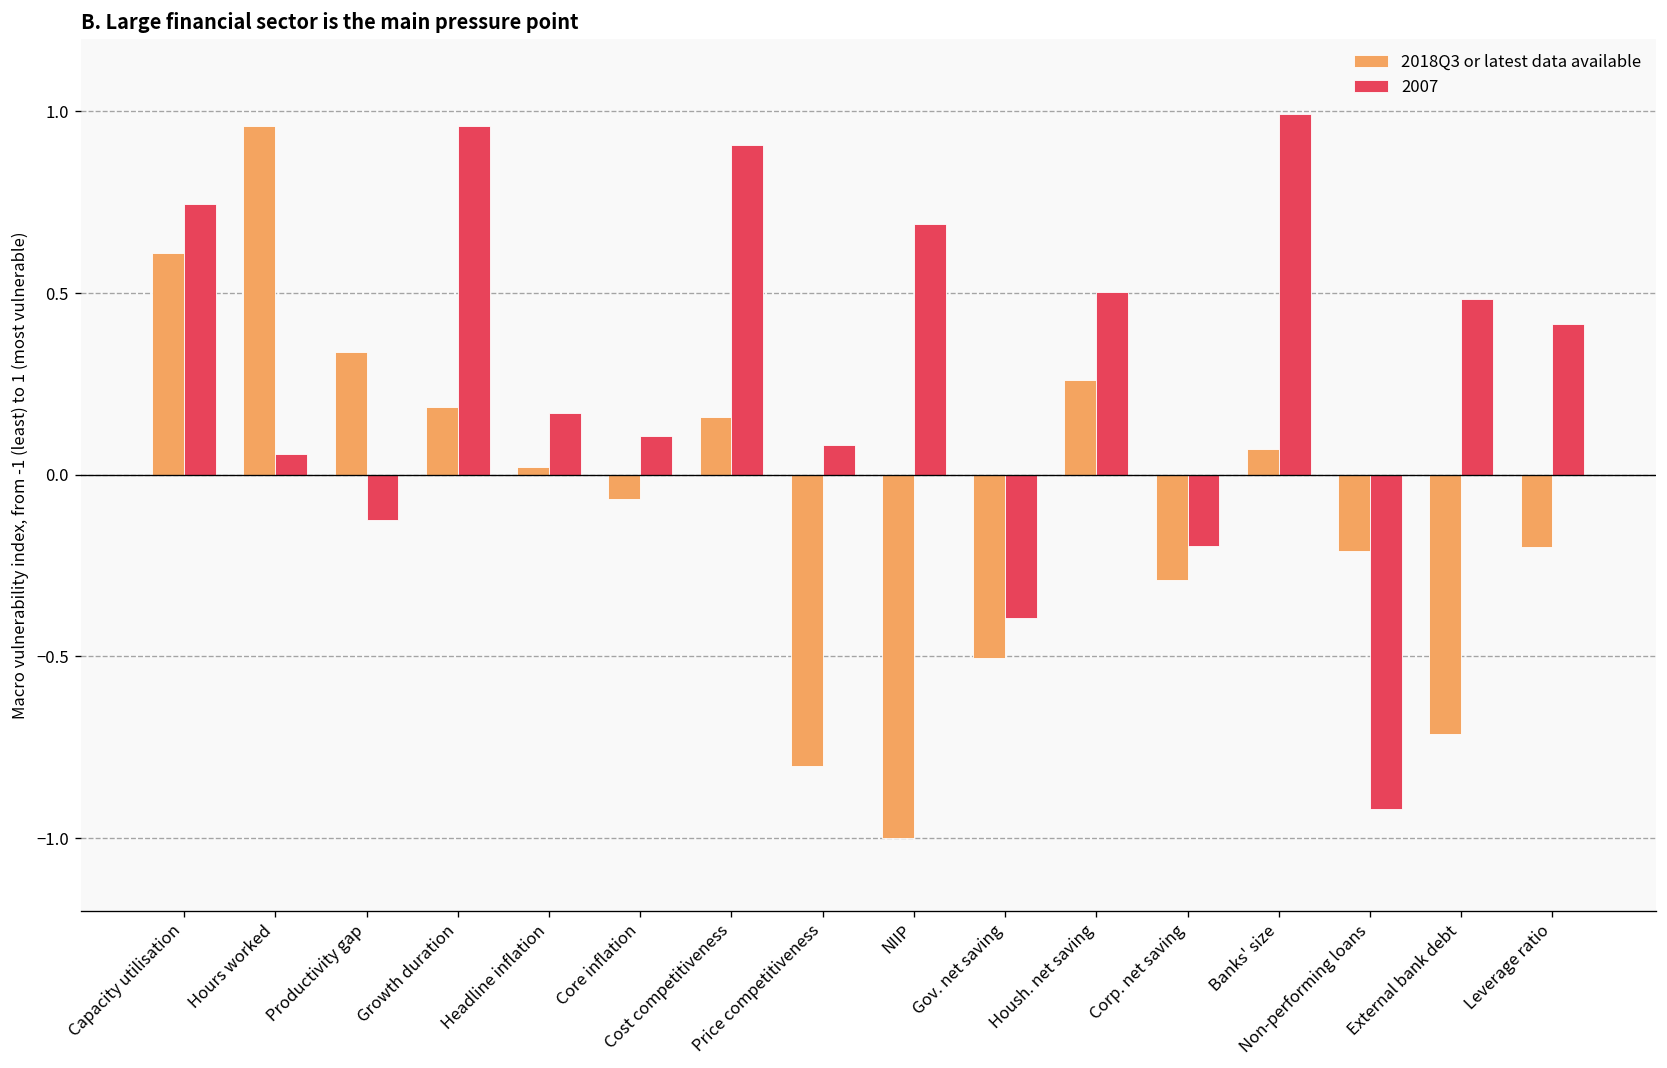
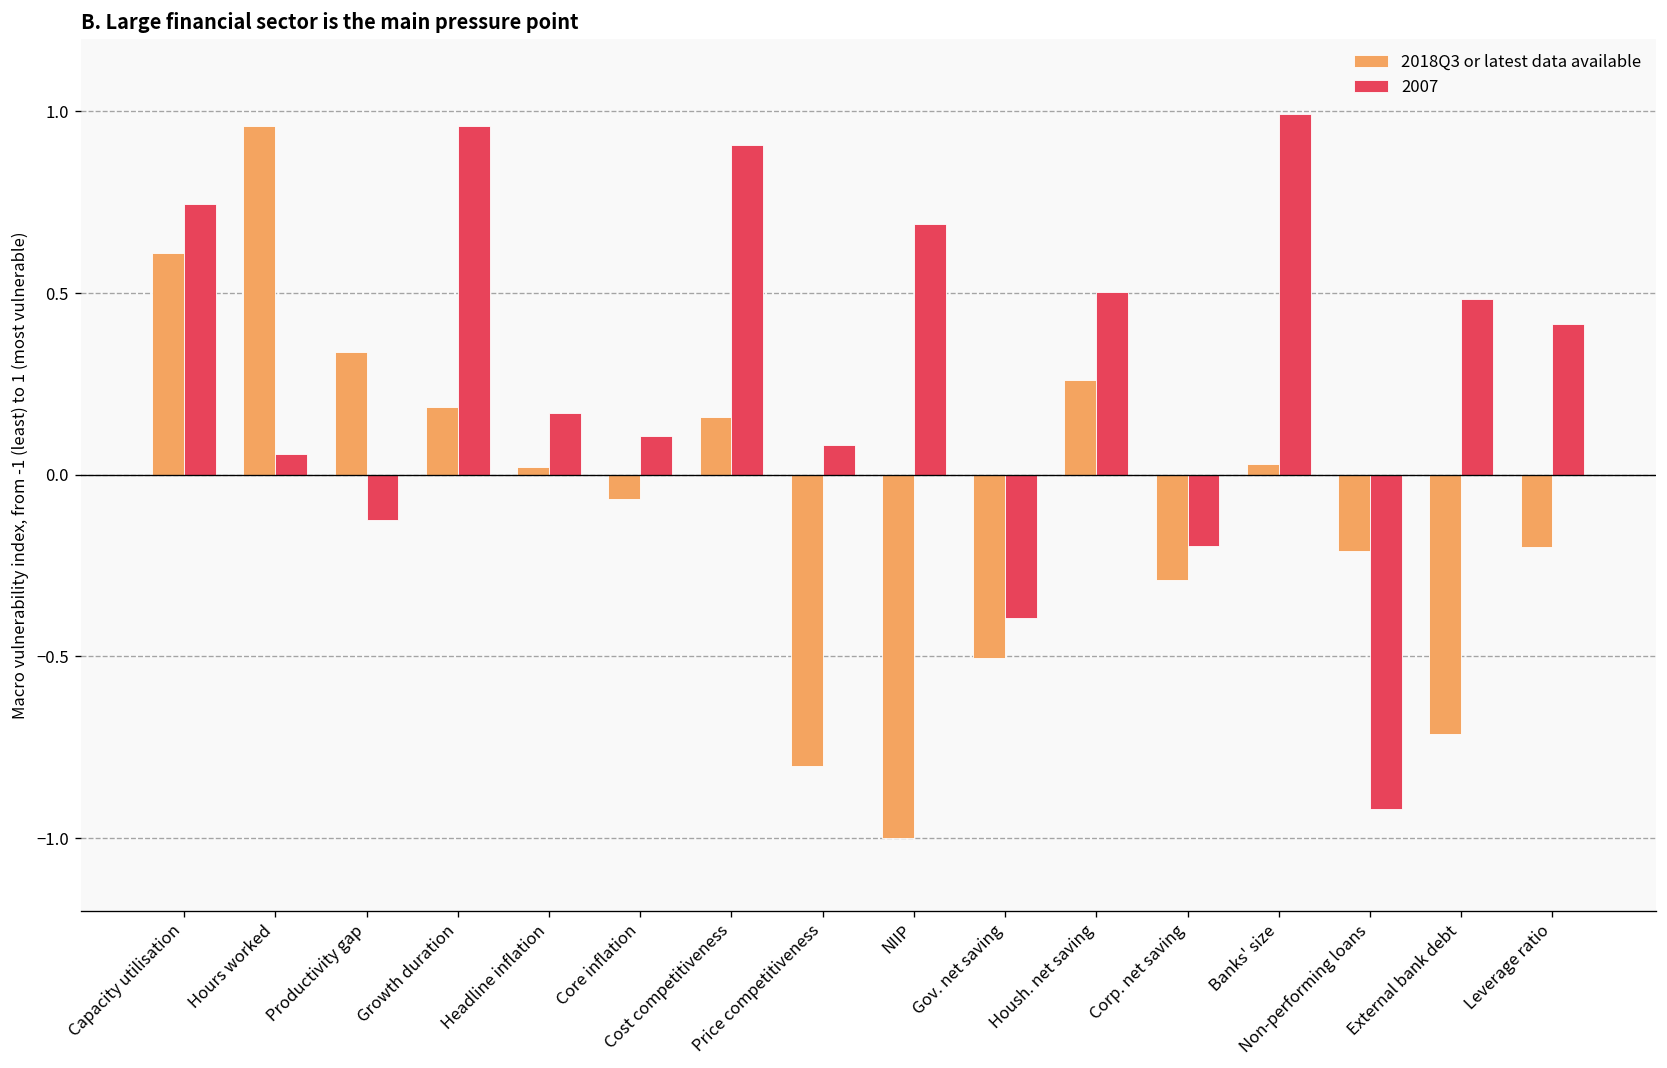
  {
    "2018Q3 or latest data available": {
      "Capacity utilisation": 0.61,
      "Hours worked": 0.96,
      "Productivity gap": 0.34,
      "Growth duration": 0.19,
      "Headline inflation": 0.02,
      "Core inflation": -0.07,
      "Cost competitiveness": 0.16,
      "Price competitiveness": -0.80,
      "NIIP": -1.00,
      "Gov. net saving": -0.51,
      "Housh. net saving": 0.26,
      "Corp. net saving": -0.29,
-     "Banks' size": 0.07,
+     "Banks' size": 0.03,
      "Non-performing loans": -0.21,
      "External bank debt": -0.71,
      "Leverage ratio": -0.20
    },
    "2007": {
      "Capacity utilisation": 0.74,
      "Hours worked": 0.06,
      "Productivity gap": -0.12,
      "Growth duration": 0.96,
      "Headline inflation": 0.17,
      "Core inflation": 0.11,
      "Cost competitiveness": 0.91,
      "Price competitiveness": 0.08,
      "NIIP": 0.69,
      "Gov. net saving": -0.39,
      "Housh. net saving": 0.50,
      "Corp. net saving": -0.20,
      "Banks' size": 0.99,
      "Non-performing loans": -0.92,
      "External bank debt": 0.48,
      "Leverage ratio": 0.42
    }
  }
